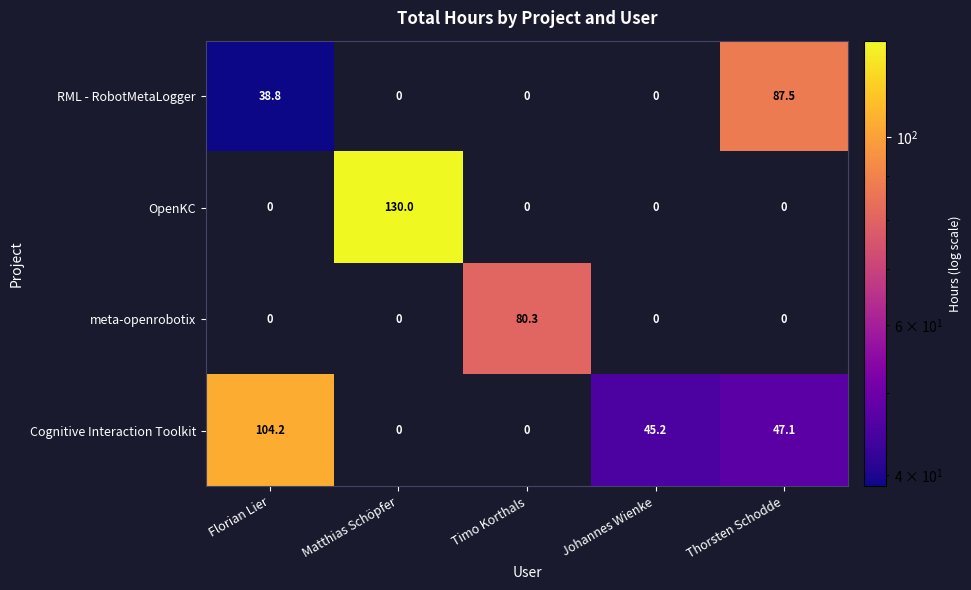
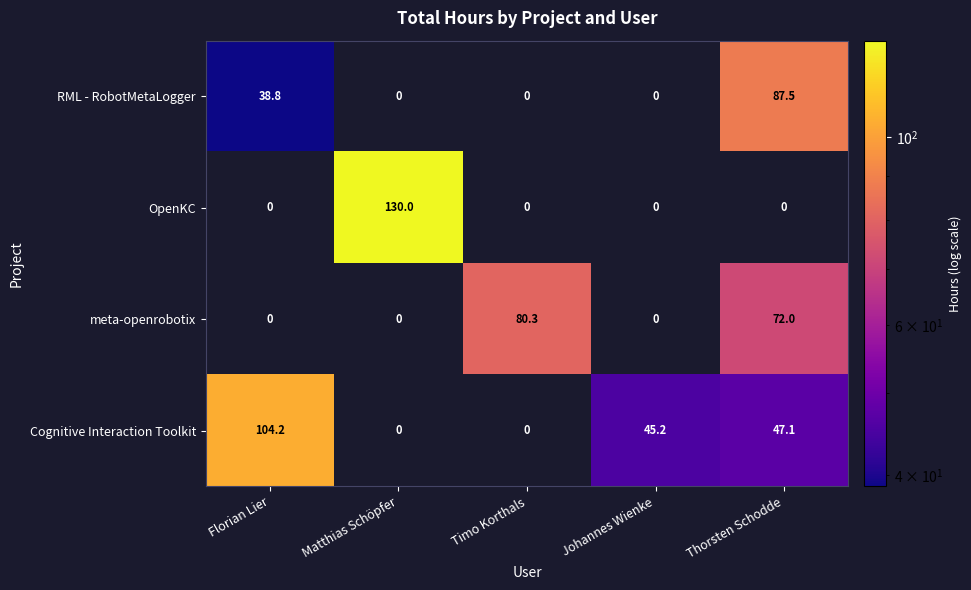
  {
    "RML - RobotMetaLogger": {
      "Florian Lier": 38.8,
      "Matthias Schöpfer": 0,
      "Timo Korthals": 0,
      "Johannes Wienke": 0,
      "Thorsten Schodde": 87.5
    },
    "OpenKC": {
      "Florian Lier": 0,
      "Matthias Schöpfer": 130.0,
      "Timo Korthals": 0,
      "Johannes Wienke": 0,
      "Thorsten Schodde": 0
    },
    "meta-openrobotix": {
      "Florian Lier": 0,
      "Matthias Schöpfer": 0,
      "Timo Korthals": 80.3,
      "Johannes Wienke": 0,
-     "Thorsten Schodde": 0
+     "Thorsten Schodde": 72.0
    },
    "Cognitive Interaction Toolkit": {
      "Florian Lier": 104.2,
      "Matthias Schöpfer": 0,
      "Timo Korthals": 0,
      "Johannes Wienke": 45.2,
      "Thorsten Schodde": 47.1
    }
  }
